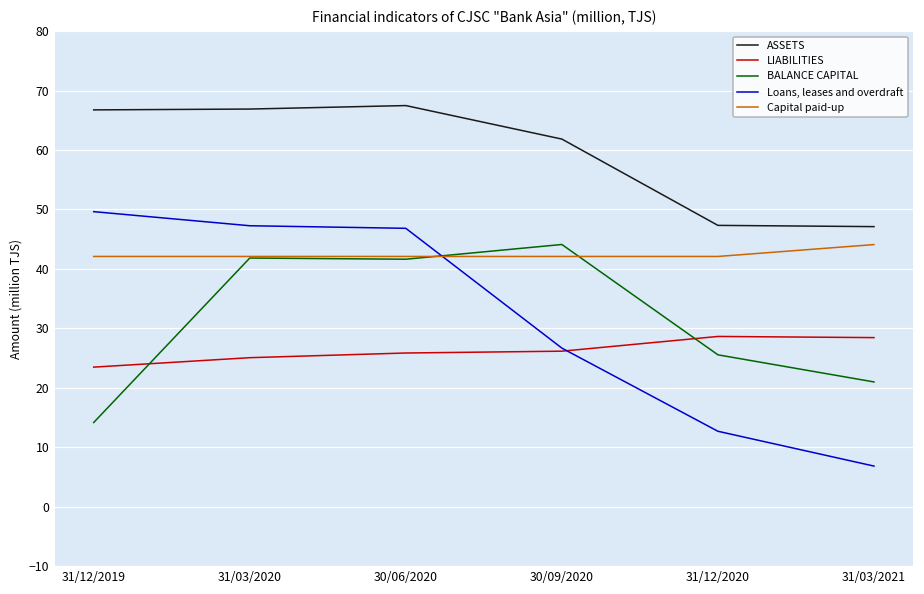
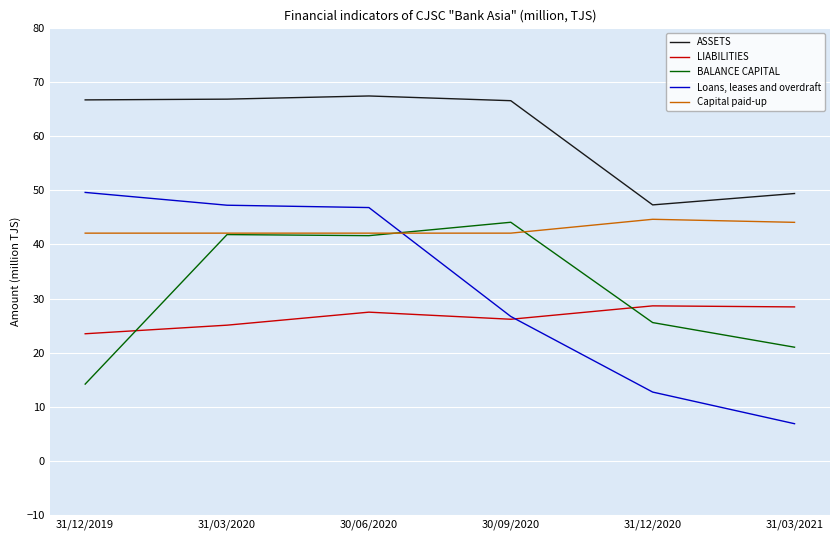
  {
    "ASSETS": {
      "31/12/2019": 67,
      "31/03/2020": 67,
      "30/06/2020": 67,
-     "30/09/2020": 62,
+     "30/09/2020": 67,
      "31/12/2020": 47,
-     "31/03/2021": 47
+     "31/03/2021": 49
    },
    "LIABILITIES": {
      "31/12/2019": 23,
      "31/03/2020": 25,
-     "30/06/2020": 26,
+     "30/06/2020": 27,
      "30/09/2020": 26,
      "31/12/2020": 29,
      "31/03/2021": 28
    },
    "BALANCE CAPITAL": {
      "31/12/2019": 14,
      "30/06/2020": 42,
      "30/09/2020": 44,
      "31/12/2020": 26,
      "31/03/2021": 21
    },
    "Loans, leases and overdraft": {
      "31/12/2019": 50,
      "31/03/2020": 47,
      "30/06/2020": 47,
      "30/09/2020": 27,
      "31/12/2020": 13,
      "31/03/2021": 7
    },
    "Capital paid-up": {
      "31/12/2019": 42,
      "30/06/2020": 42,
      "30/09/2020": 42,
-     "31/12/2020": 42,
+     "31/12/2020": 45,
      "31/03/2021": 44
    }
  }
